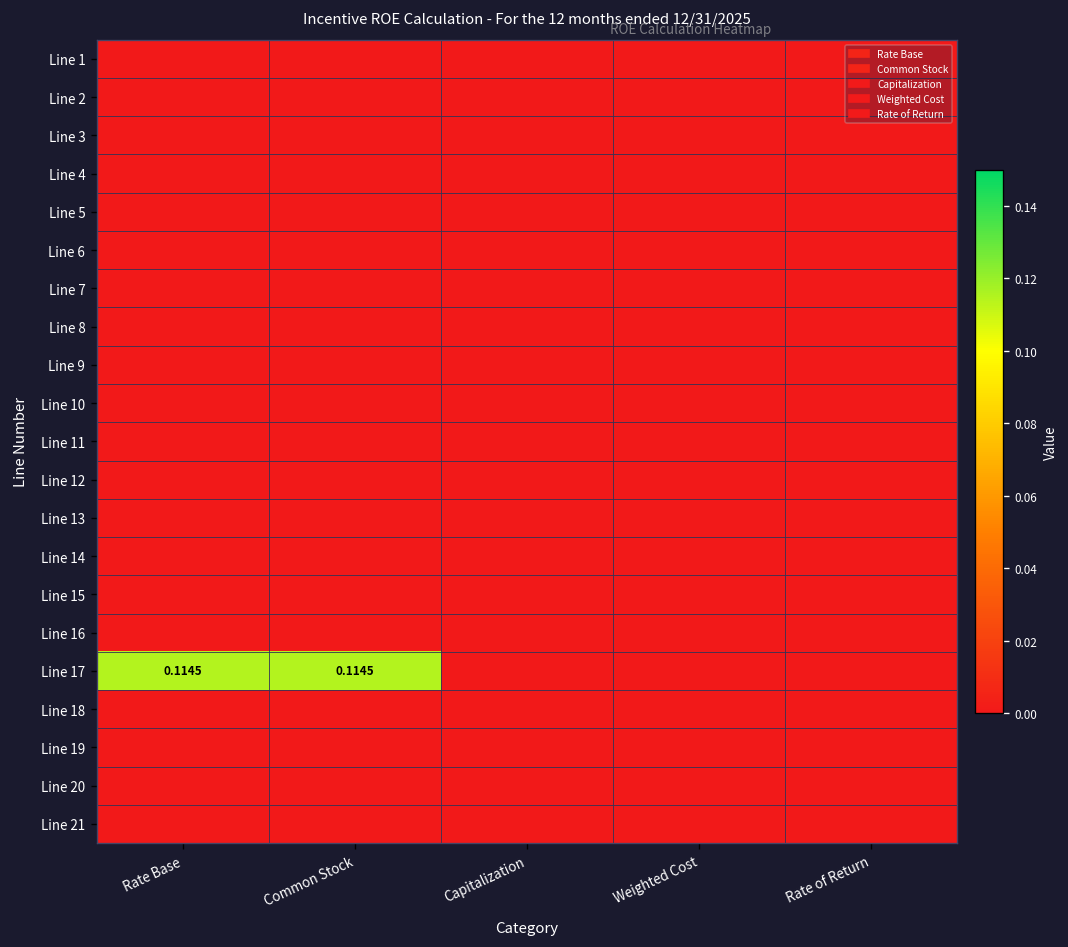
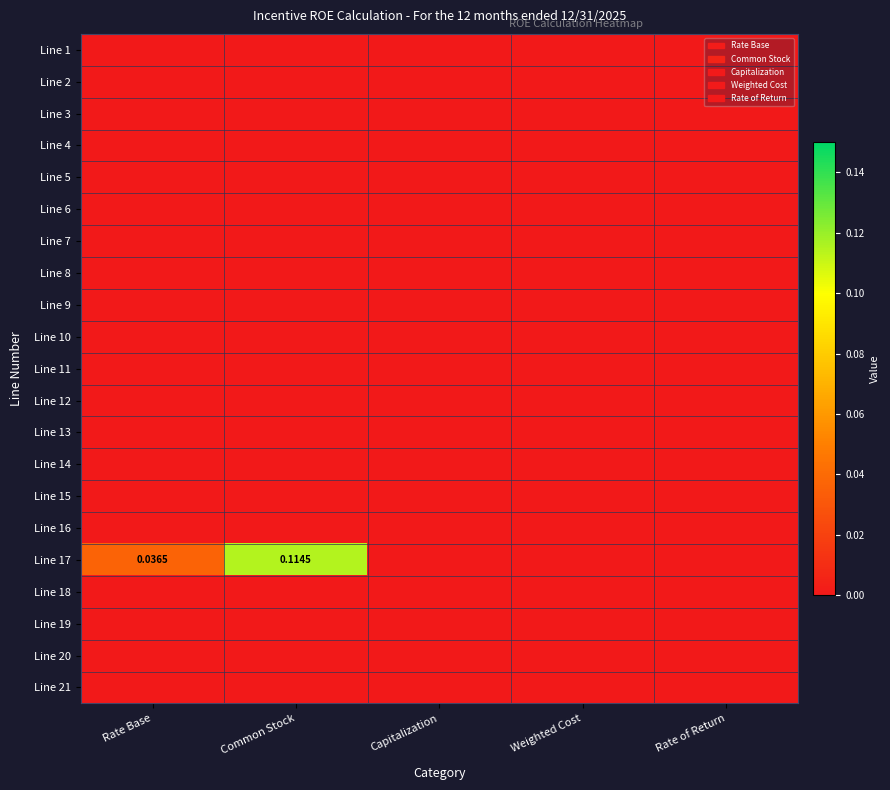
  {
    "Line 17": {
-     "Rate Base": 0.1145,
+     "Rate Base": 0.0365,
      "Common Stock": 0.1145
    }
  }
